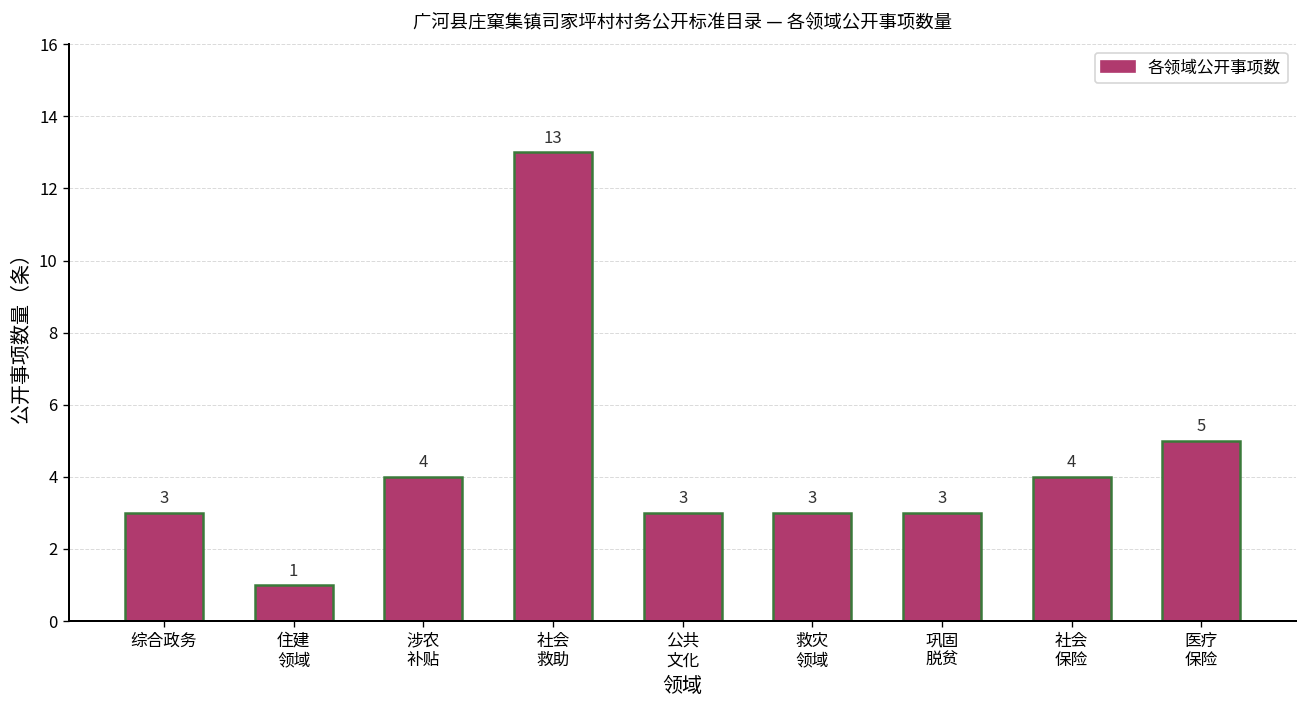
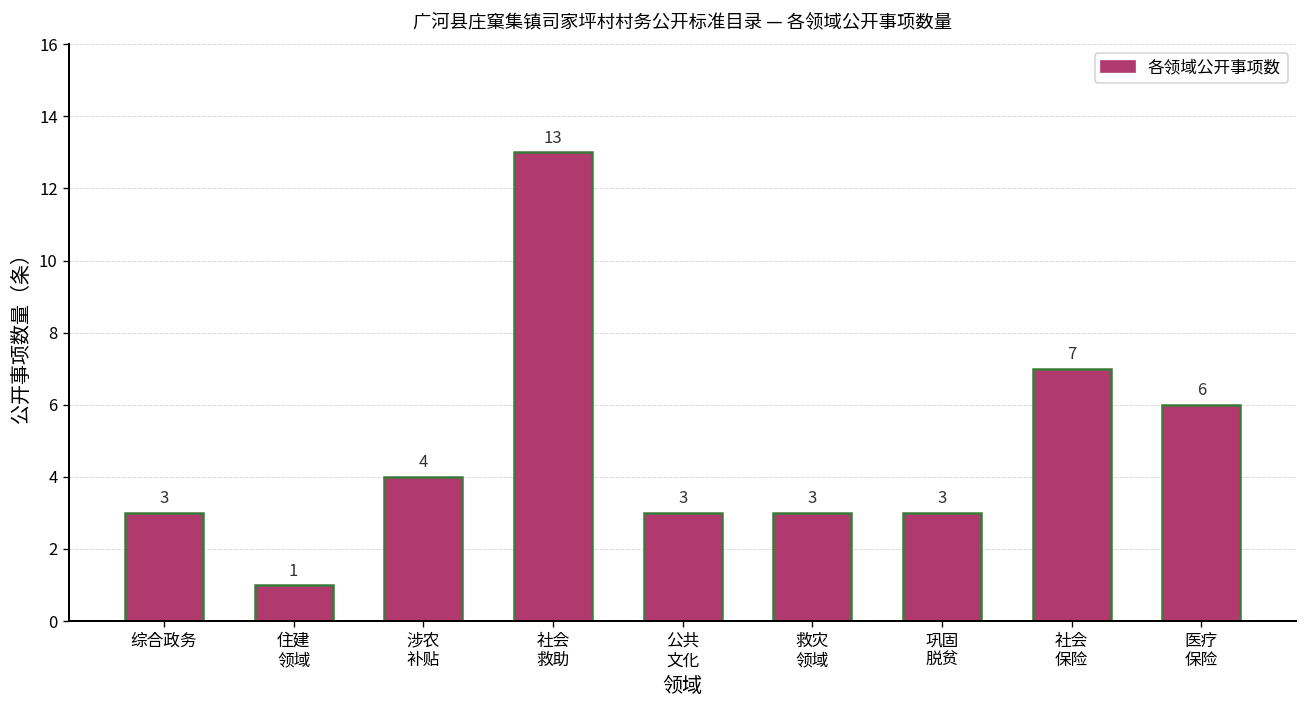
  {
    "综合政务": 3,
    "住建 领域": 1,
    "涉农 补贴": 4,
    "社会 救助": 13,
    "公共 文化": 3,
    "救灾 领域": 3,
    "巩固 脱贫": 3,
-   "社会 保险": 4,
-   "医疗 保险": 5
+   "社会 保险": 7,
+   "医疗 保险": 6
  }
